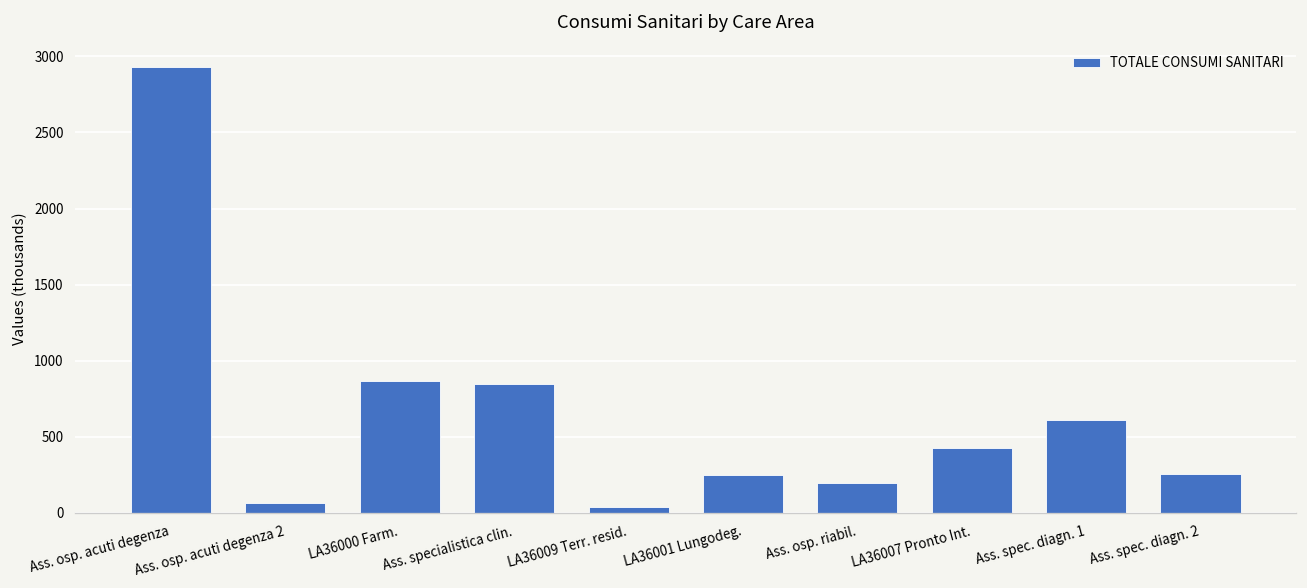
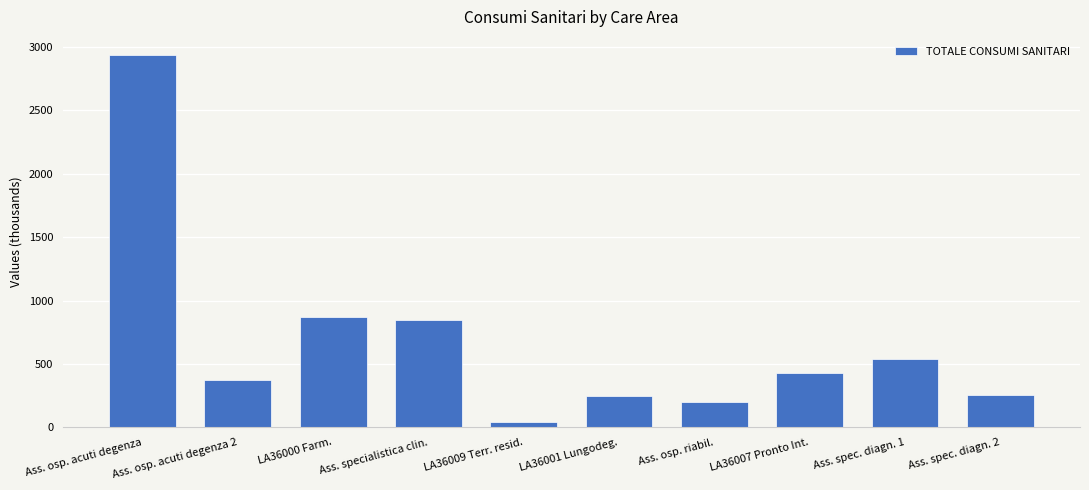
  {
    "Ass. osp. acuti degenza": 2930,
-   "Ass. osp. acuti degenza 2": 60,
+   "Ass. osp. acuti degenza 2": 370,
    "LA36000 Farm.": 870,
    "Ass. specialistica clin.": 850,
    "LA36009 Terr. resid.": 40,
    "LA36001 Lungodeg.": 250,
    "Ass. osp. riabil.": 200,
    "LA36007 Pronto Int.": 430,
-   "Ass. spec. diagn. 1": 610,
+   "Ass. spec. diagn. 1": 540,
    "Ass. spec. diagn. 2": 250
  }
